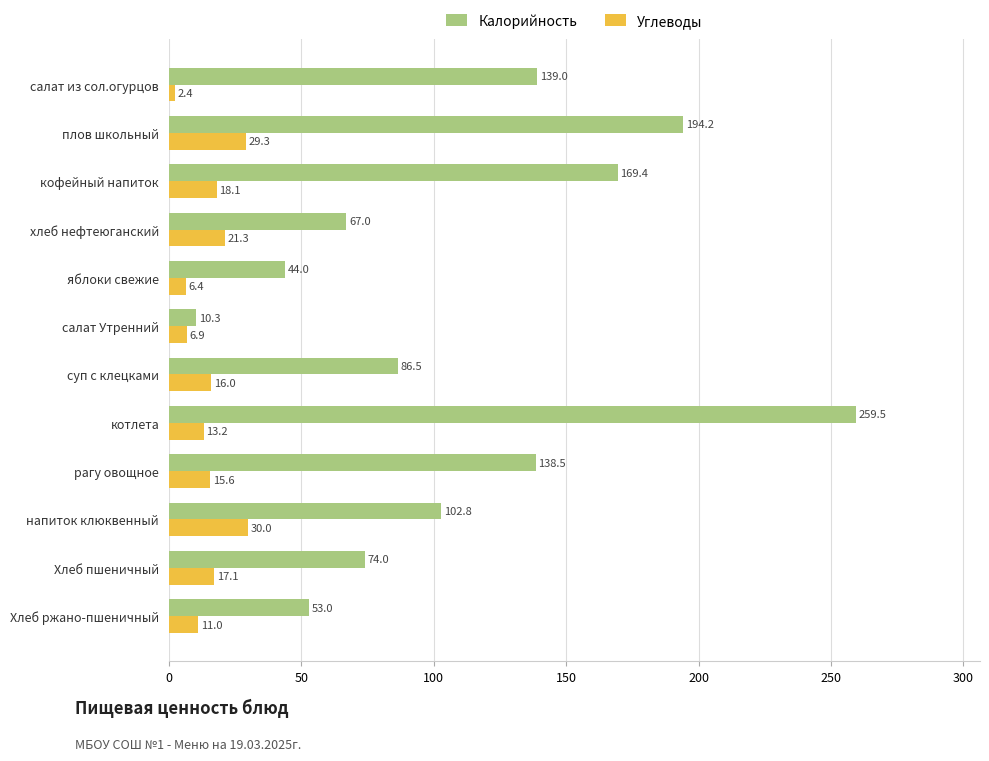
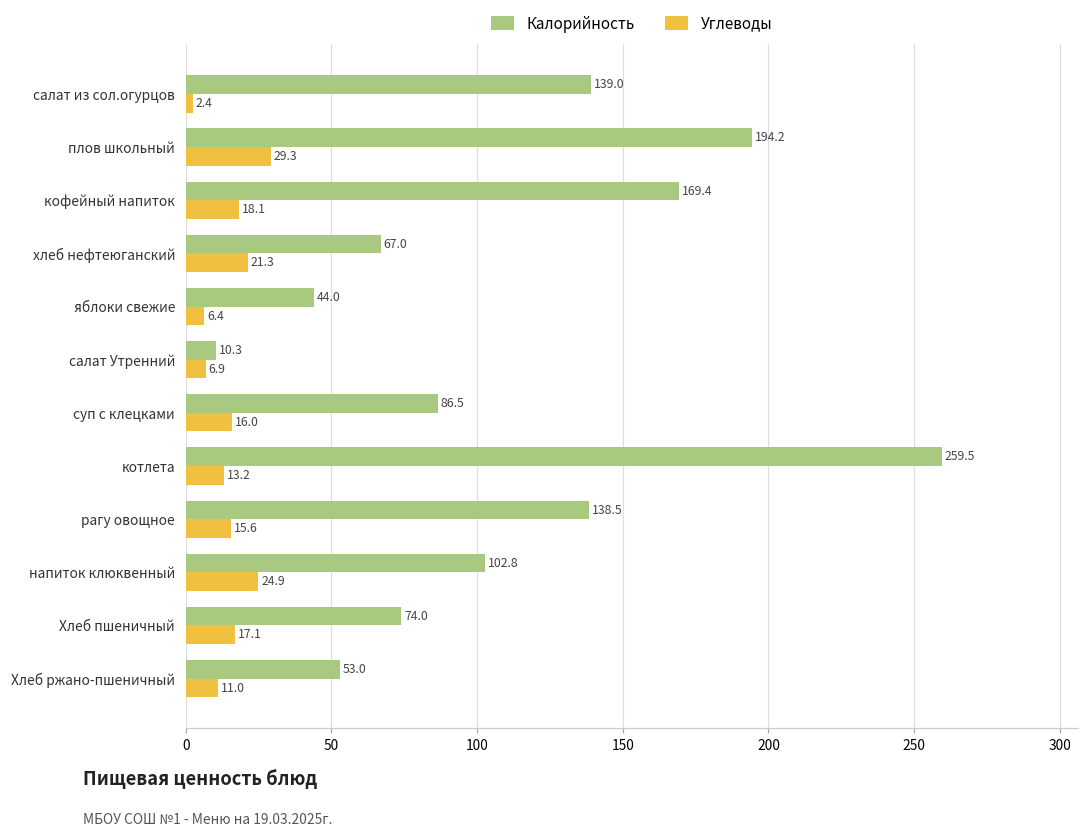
  {
    "Калорийность": {
      "салат из сол.огурцов": 139.0,
      "плов школьный": 194.2,
      "кофейный напиток": 169.4,
      "хлеб нефтеюганский": 67.0,
      "яблоки свежие": 44.0,
      "салат Утренний": 10.3,
      "суп с клецками": 86.5,
      "котлета": 259.5,
      "рагу овощное": 138.5,
      "напиток клюквенный": 102.8,
      "Хлеб пшеничный": 74.0,
      "Хлеб ржано-пшеничный": 53.0
    },
    "Углеводы": {
      "салат из сол.огурцов": 2.4,
      "плов школьный": 29.3,
      "кофейный напиток": 18.1,
      "хлеб нефтеюганский": 21.3,
      "яблоки свежие": 6.4,
      "салат Утренний": 6.9,
      "суп с клецками": 16.0,
      "котлета": 13.2,
      "рагу овощное": 15.6,
-     "напиток клюквенный": 30.0,
+     "напиток клюквенный": 24.9,
      "Хлеб пшеничный": 17.1,
      "Хлеб ржано-пшеничный": 11.0
    }
  }
